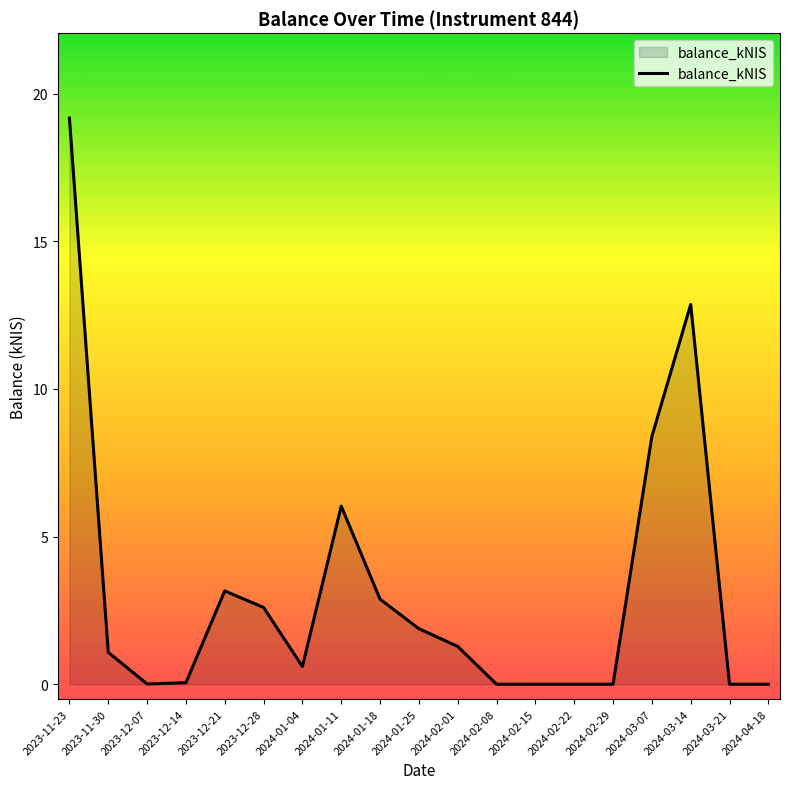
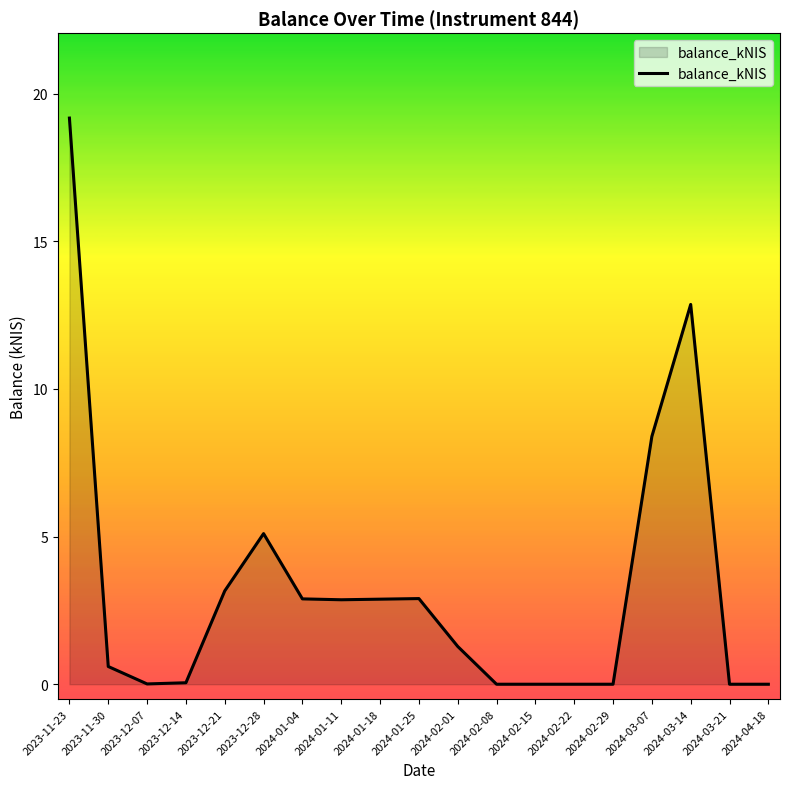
  {
    "2023-11-23": 19.2,
-   "2023-11-30": 1.1,
+   "2023-11-30": 0.6,
    "2023-12-07": 0.0,
    "2023-12-14": 0.1,
    "2023-12-21": 3.2,
-   "2023-12-28": 2.6,
-   "2024-01-04": 0.6,
-   "2024-01-11": 6.0,
+   "2023-12-28": 5.1,
+   "2024-01-04": 2.9,
+   "2024-01-11": 2.9,
    "2024-01-18": 2.9,
-   "2024-01-25": 1.9,
+   "2024-01-25": 2.9,
    "2024-02-01": 1.3,
    "2024-02-08": 0.0,
    "2024-02-15": 0.0,
    "2024-02-22": 0.0,
    "2024-02-29": 0.0,
    "2024-03-07": 8.4,
    "2024-03-14": 12.9,
    "2024-03-21": 0.0,
    "2024-04-18": 0.0
  }
